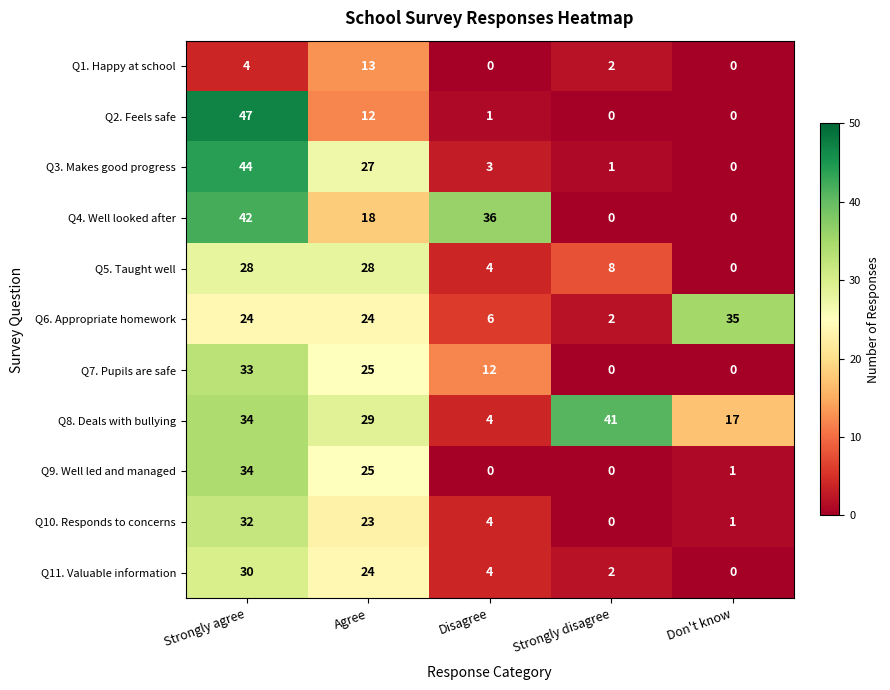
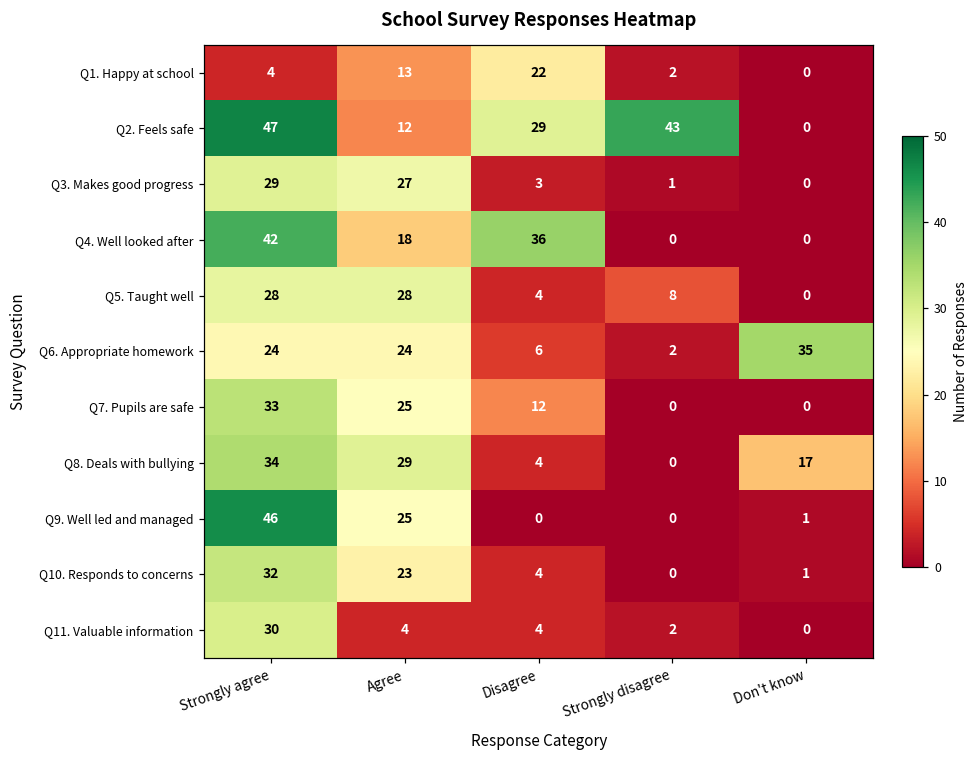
  {
    "Q1. Happy at school": {
      "Strongly agree": 4,
      "Agree": 13,
-     "Disagree": 0,
+     "Disagree": 22,
      "Strongly disagree": 2,
      "Don't know": 0
    },
    "Q2. Feels safe": {
      "Strongly agree": 47,
      "Agree": 12,
-     "Disagree": 1,
-     "Strongly disagree": 0,
+     "Disagree": 29,
+     "Strongly disagree": 43,
      "Don't know": 0
    },
    "Q3. Makes good progress": {
-     "Strongly agree": 44,
+     "Strongly agree": 29,
      "Agree": 27,
      "Disagree": 3,
      "Strongly disagree": 1,
      "Don't know": 0
    },
    "Q4. Well looked after": {
      "Strongly agree": 42,
      "Agree": 18,
      "Disagree": 36,
      "Strongly disagree": 0,
      "Don't know": 0
    },
    "Q5. Taught well": {
      "Strongly agree": 28,
      "Agree": 28,
      "Disagree": 4,
      "Strongly disagree": 8,
      "Don't know": 0
    },
    "Q6. Appropriate homework": {
      "Strongly agree": 24,
      "Agree": 24,
      "Disagree": 6,
      "Strongly disagree": 2,
      "Don't know": 35
    },
    "Q7. Pupils are safe": {
      "Strongly agree": 33,
      "Agree": 25,
      "Disagree": 12,
      "Strongly disagree": 0,
      "Don't know": 0
    },
    "Q8. Deals with bullying": {
      "Strongly agree": 34,
      "Agree": 29,
      "Disagree": 4,
-     "Strongly disagree": 41,
+     "Strongly disagree": 0,
      "Don't know": 17
    },
    "Q9. Well led and managed": {
-     "Strongly agree": 34,
+     "Strongly agree": 46,
      "Agree": 25,
      "Disagree": 0,
      "Strongly disagree": 0,
      "Don't know": 1
    },
    "Q10. Responds to concerns": {
      "Strongly agree": 32,
      "Agree": 23,
      "Disagree": 4,
      "Strongly disagree": 0,
      "Don't know": 1
    },
    "Q11. Valuable information": {
      "Strongly agree": 30,
-     "Agree": 24,
+     "Agree": 4,
      "Disagree": 4,
      "Strongly disagree": 2,
      "Don't know": 0
    }
  }
